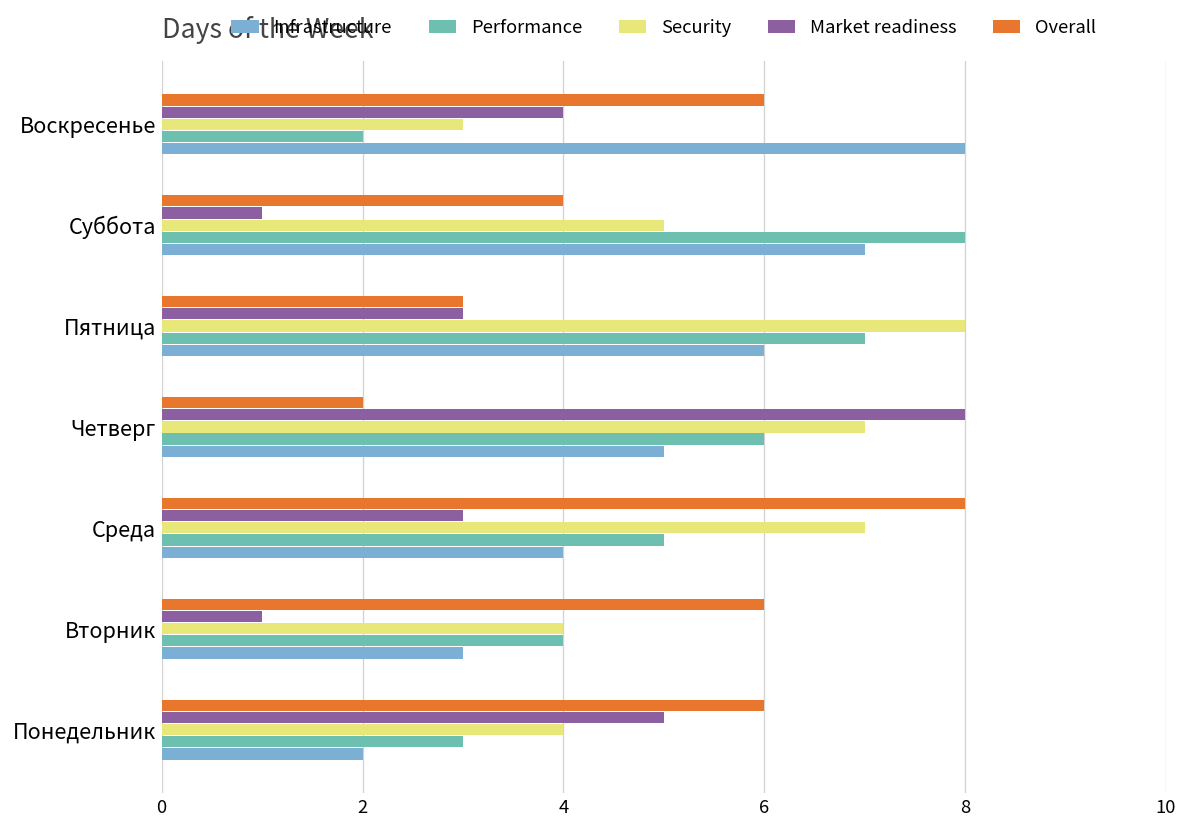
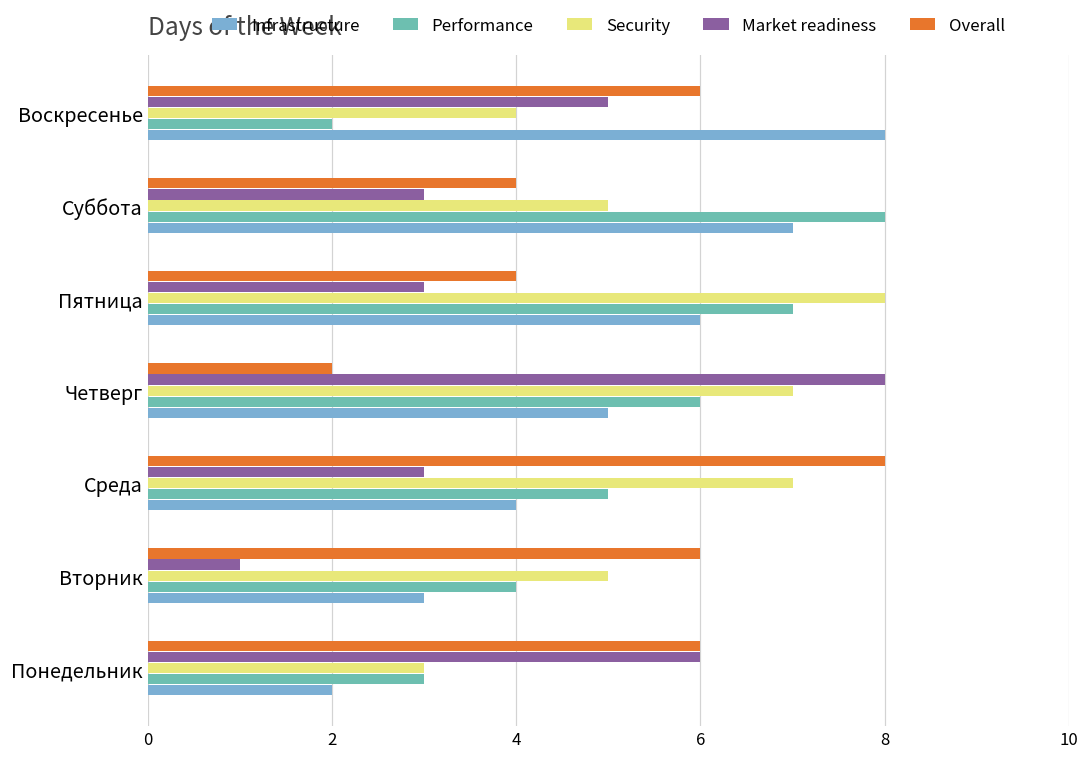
  {
    "Security": {
-     "Воскресенье": 3,
+     "Воскресенье": 4,
      "Суббота": 5,
      "Пятница": 8,
      "Четверг": 7,
      "Среда": 7,
-     "Вторник": 4,
-     "Понедельник": 4
+     "Вторник": 5,
+     "Понедельник": 3
    },
    "Market readiness": {
-     "Воскресенье": 4,
-     "Суббота": 1,
+     "Воскресенье": 5,
+     "Суббота": 3,
      "Пятница": 3,
      "Четверг": 8,
      "Среда": 3,
      "Вторник": 1,
-     "Понедельник": 5
+     "Понедельник": 6
    },
    "Overall": {
      "Воскресенье": 6,
      "Суббота": 4,
-     "Пятница": 3,
+     "Пятница": 4,
      "Четверг": 2,
      "Среда": 8,
      "Вторник": 6,
      "Понедельник": 6
    }
  }
